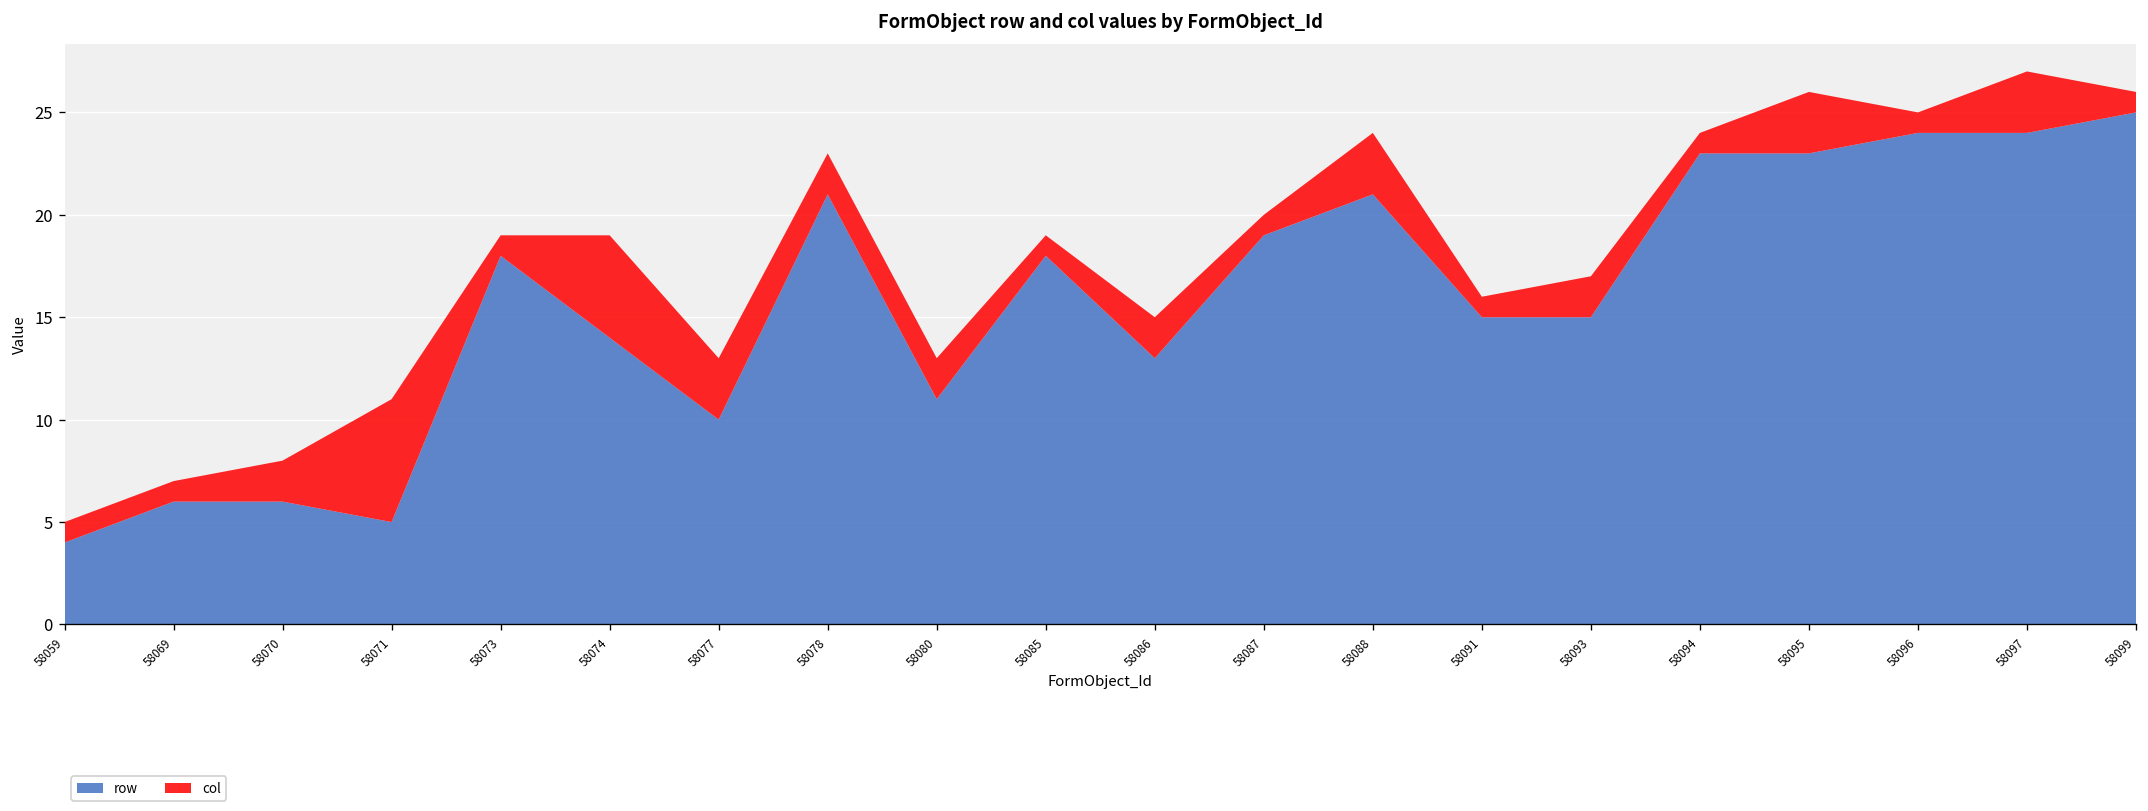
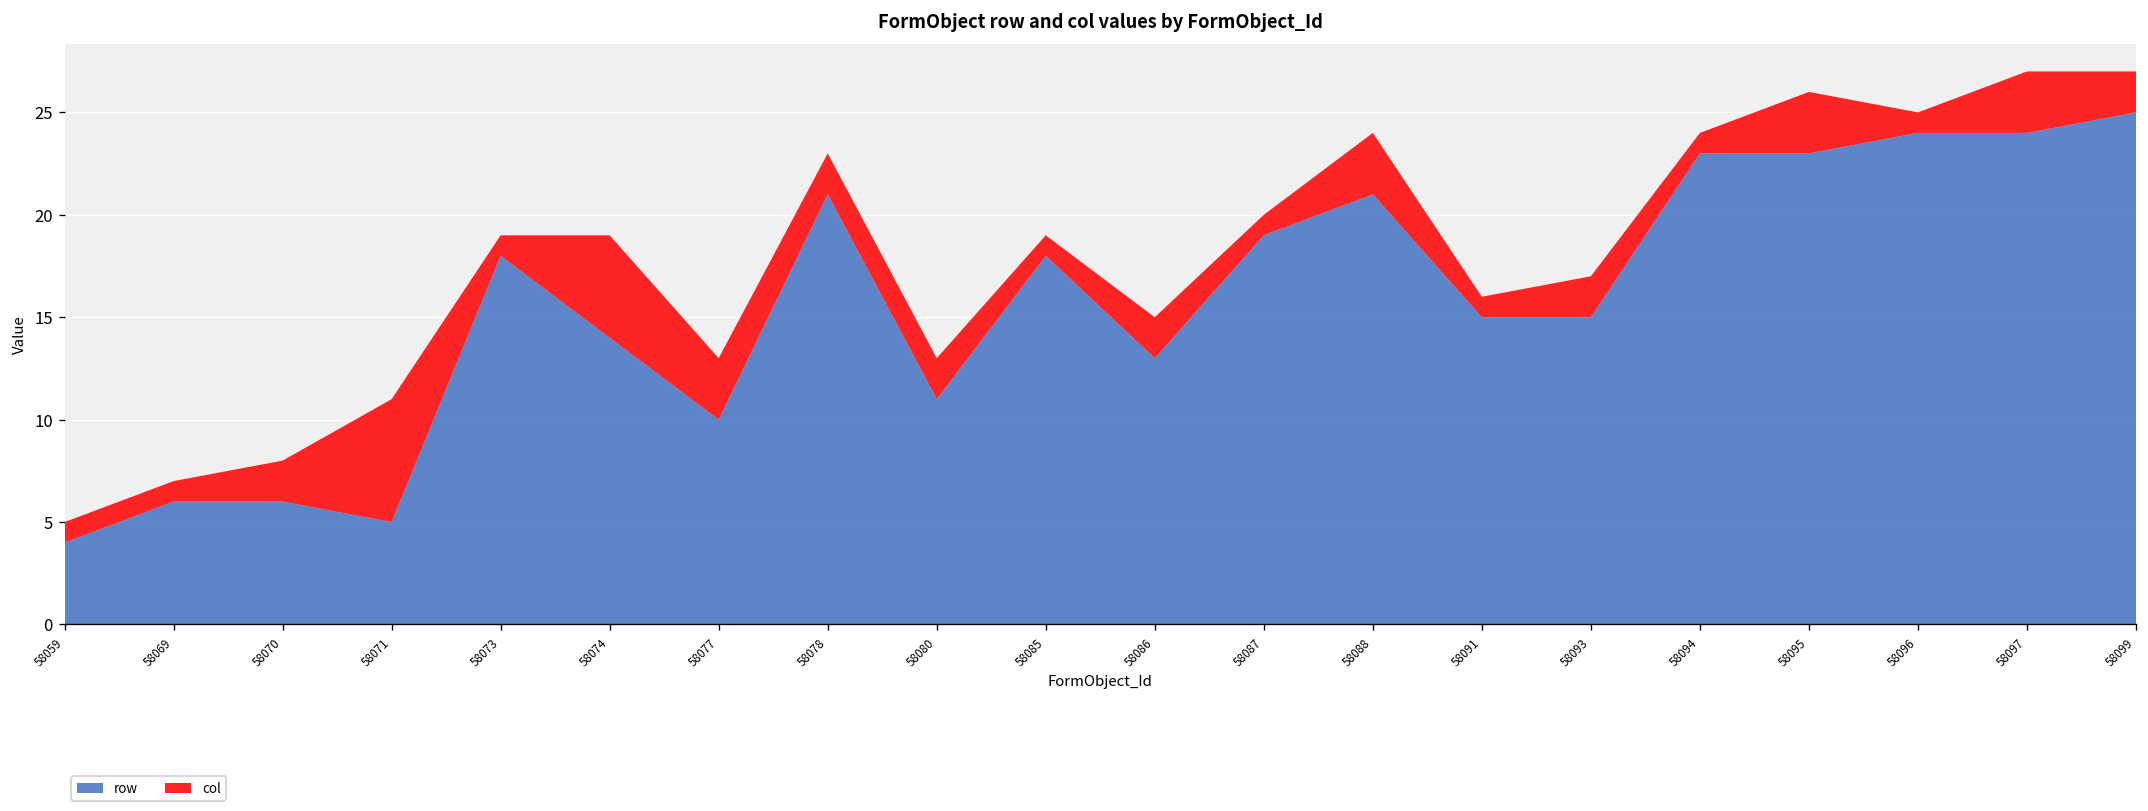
  {
    "row": {
      "58059": 4,
      "58069": 6,
      "58070": 6,
      "58071": 5,
      "58073": 18,
      "58074": 14,
      "58077": 10,
      "58078": 21,
      "58080": 11,
      "58085": 18,
      "58086": 13,
      "58087": 19,
      "58088": 21,
      "58091": 15,
      "58093": 15,
      "58094": 23,
      "58095": 23,
      "58096": 24,
      "58097": 24,
      "58099": 25
    },
    "col": {
      "58059": 1,
      "58069": 1,
      "58070": 2,
      "58071": 6,
      "58073": 1,
      "58074": 5,
      "58077": 3,
      "58078": 2,
      "58080": 2,
      "58085": 1,
      "58086": 2,
      "58087": 1,
      "58088": 3,
      "58091": 1,
      "58093": 2,
      "58094": 1,
      "58095": 3,
      "58096": 1,
      "58097": 3,
-     "58099": 1
+     "58099": 2
    }
  }
